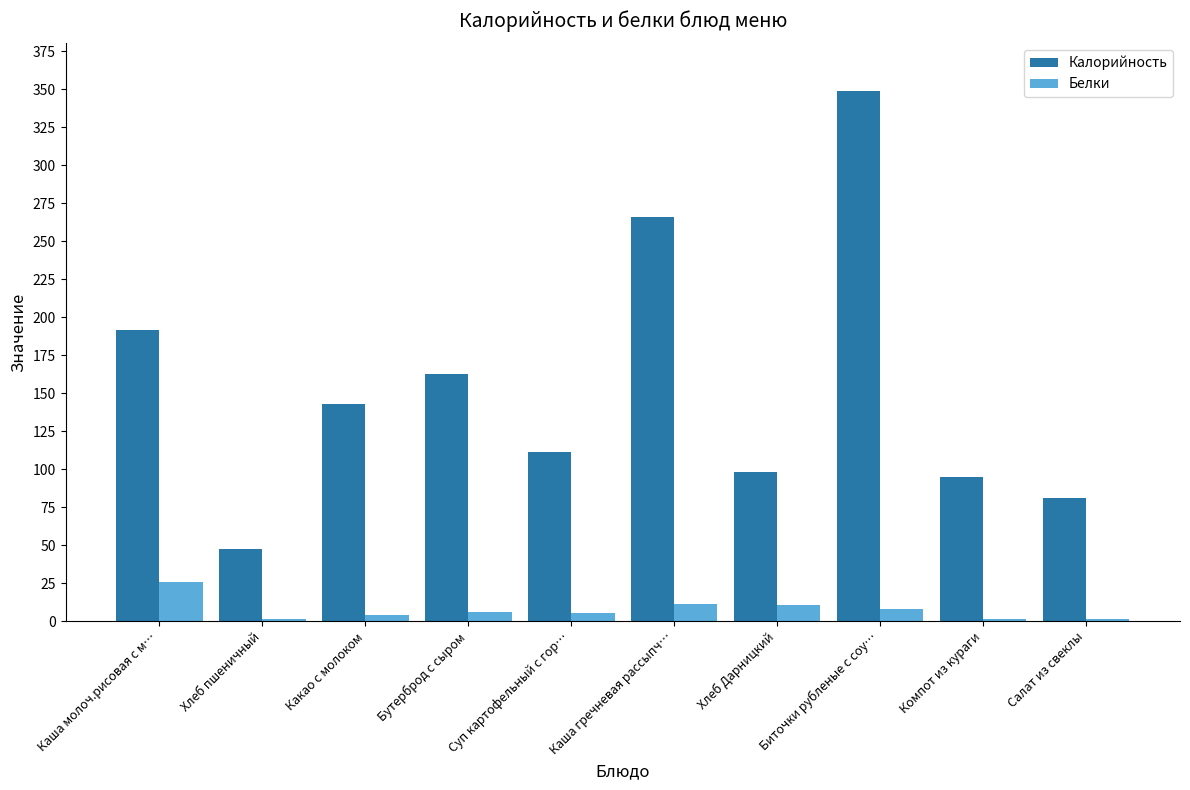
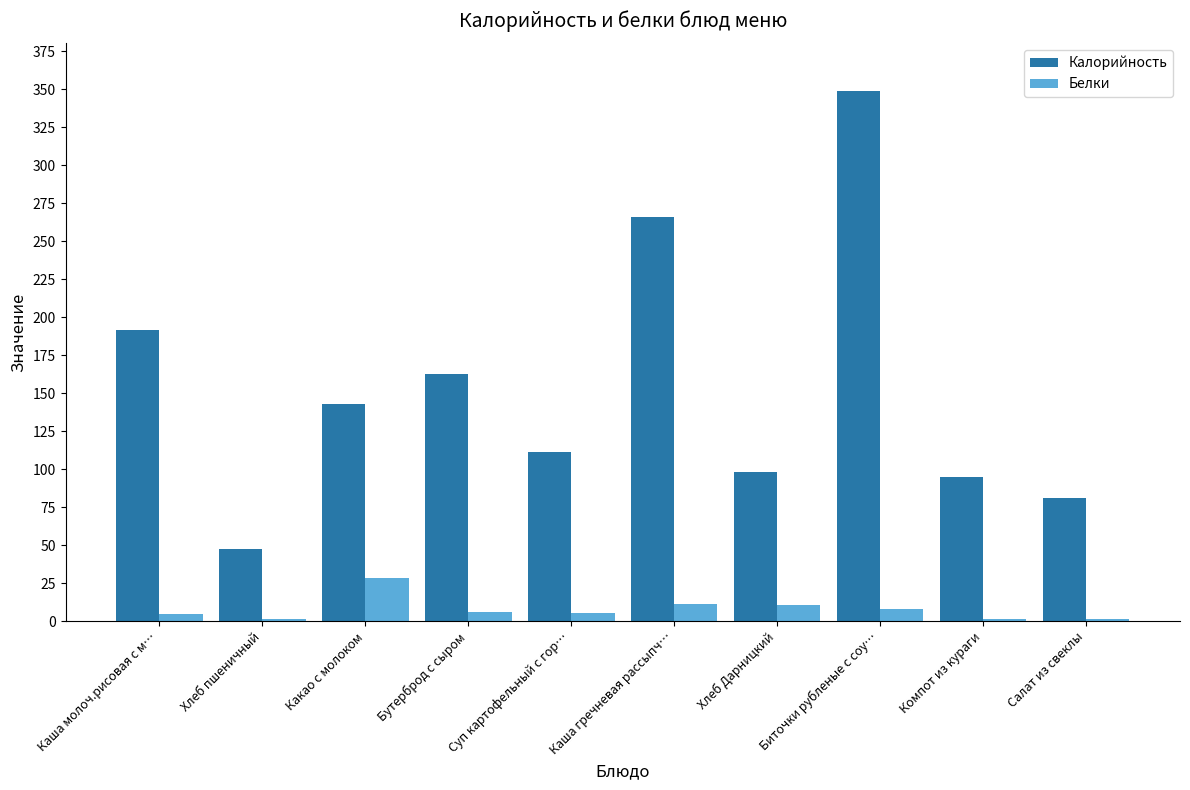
  {
    "Калорийность": {
      "Каша молоч.рисовая с м…": 191,
      "Хлеб пшеничный": 48,
      "Какао с молоком": 143,
      "Бутерброд с сыром": 163,
      "Суп картофельный с гор…": 112,
      "Каша гречневая рассыпч…": 266,
      "Хлеб Дарницкий": 98,
      "Биточки рубленые с соу…": 349,
      "Компот из кураги": 95,
      "Салат из свеклы": 81
    },
    "Белки": {
-     "Каша молоч.рисовая с м…": 26,
-     "Какао с молоком": 4,
+     "Каша молоч.рисовая с м…": 4,
+     "Какао с молоком": 28,
      "Бутерброд с сыром": 6,
      "Суп картофельный с гор…": 5,
      "Каша гречневая рассыпч…": 11,
      "Хлеб Дарницкий": 10,
      "Биточки рубленые с соу…": 8
    }
  }
